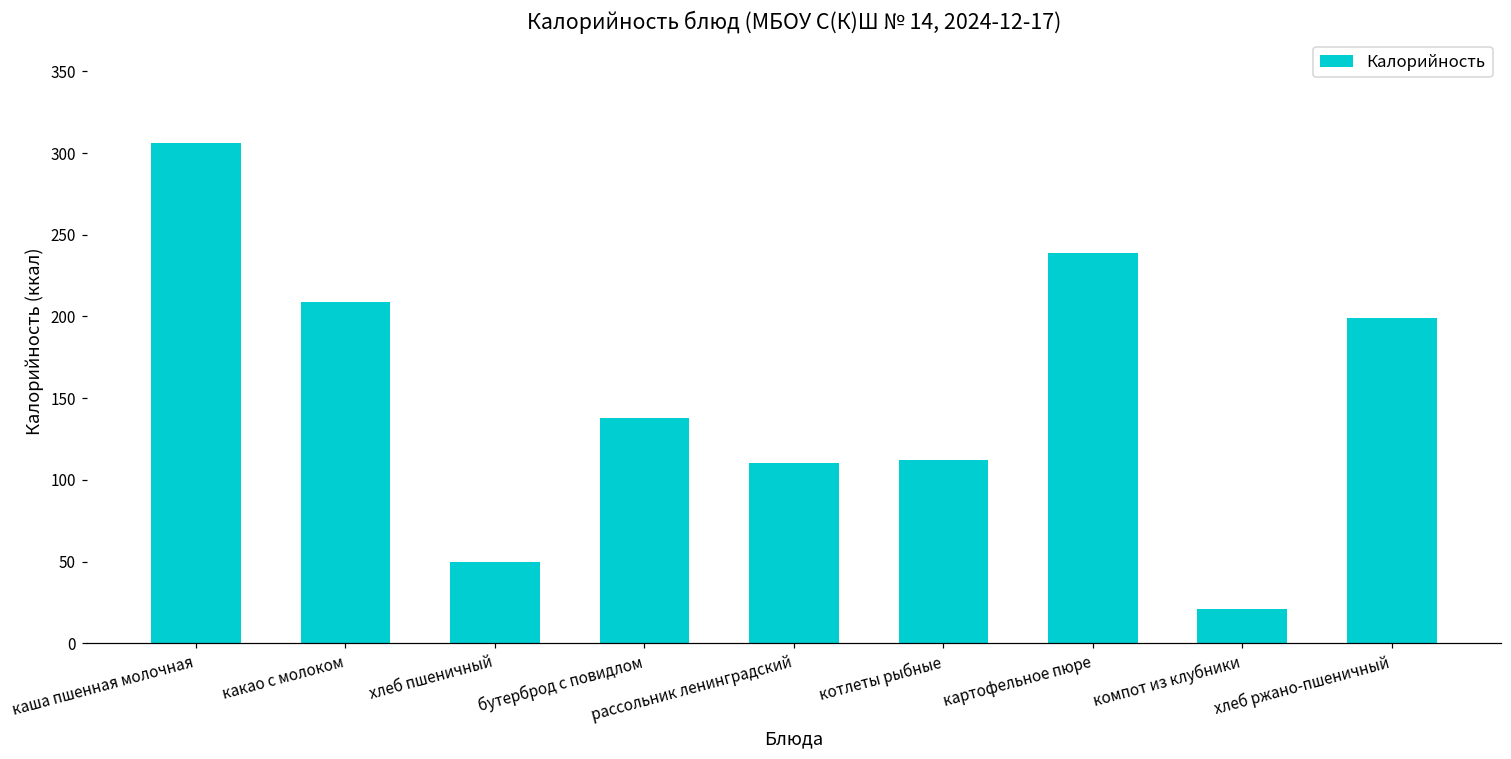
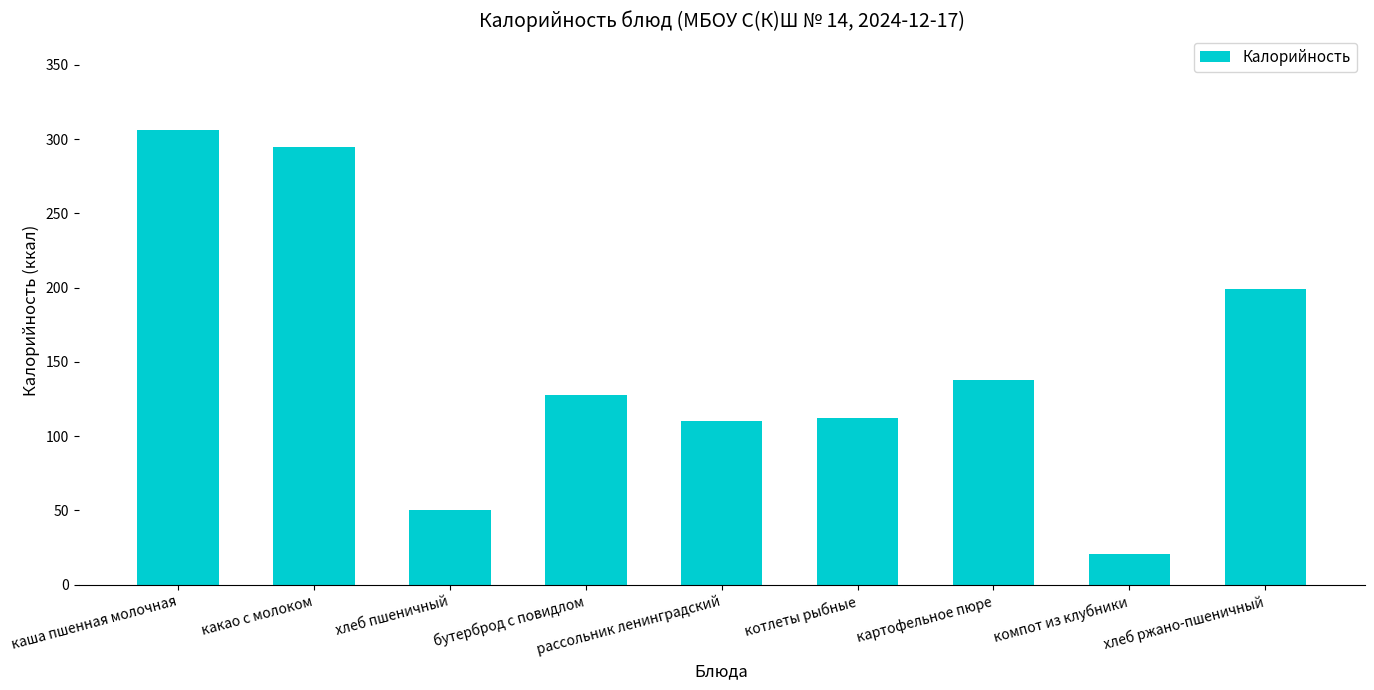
  {
    "каша пшенная молочная": 306,
-   "какао с молоком": 209,
+   "какао с молоком": 295,
    "хлеб пшеничный": 50,
-   "бутерброд с повидлом": 138,
+   "бутерброд с повидлом": 128,
    "рассольник ленинградский": 110,
    "котлеты рыбные": 112,
-   "картофельное пюре": 239,
+   "картофельное пюре": 138,
    "компот из клубники": 21,
    "хлеб ржано-пшеничный": 199
  }
